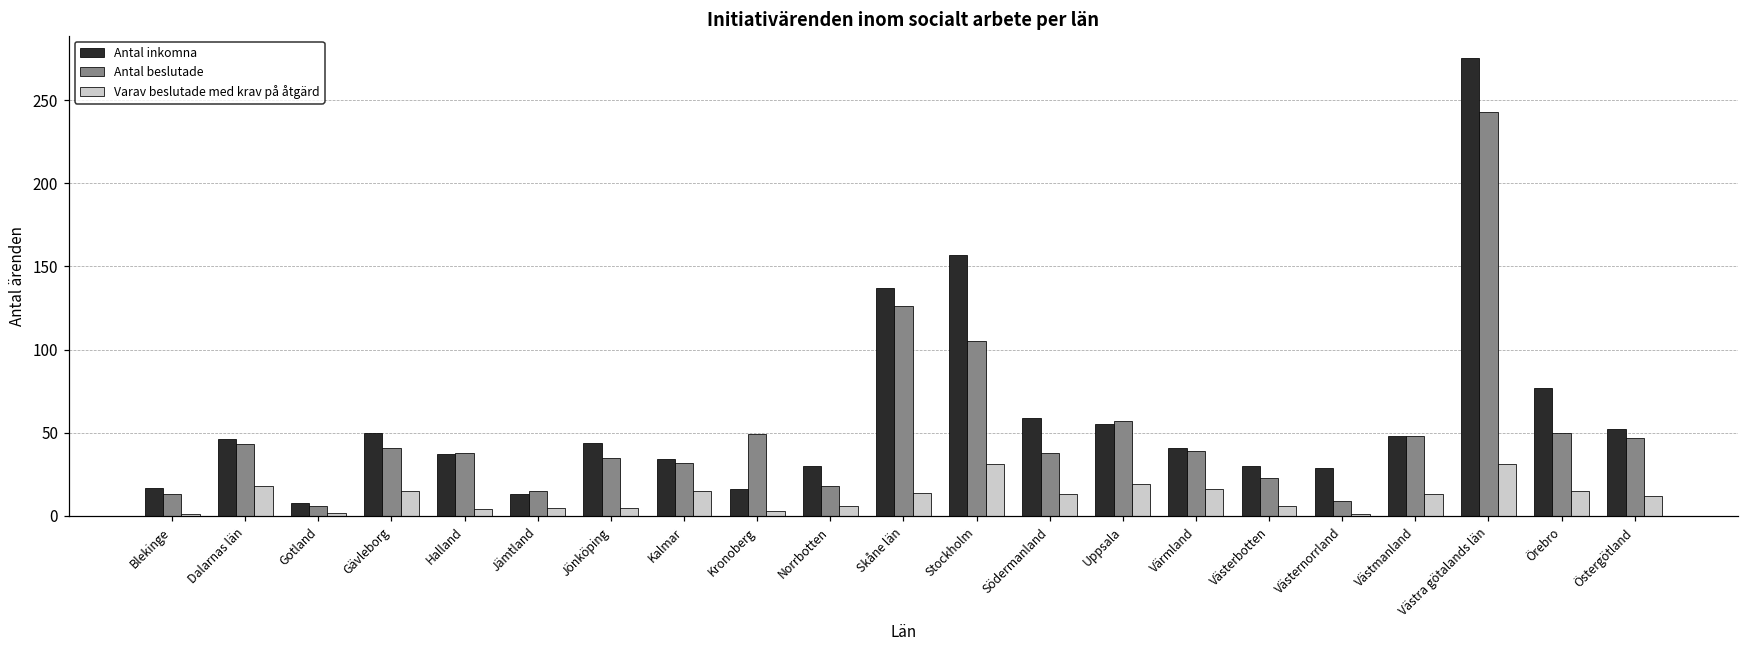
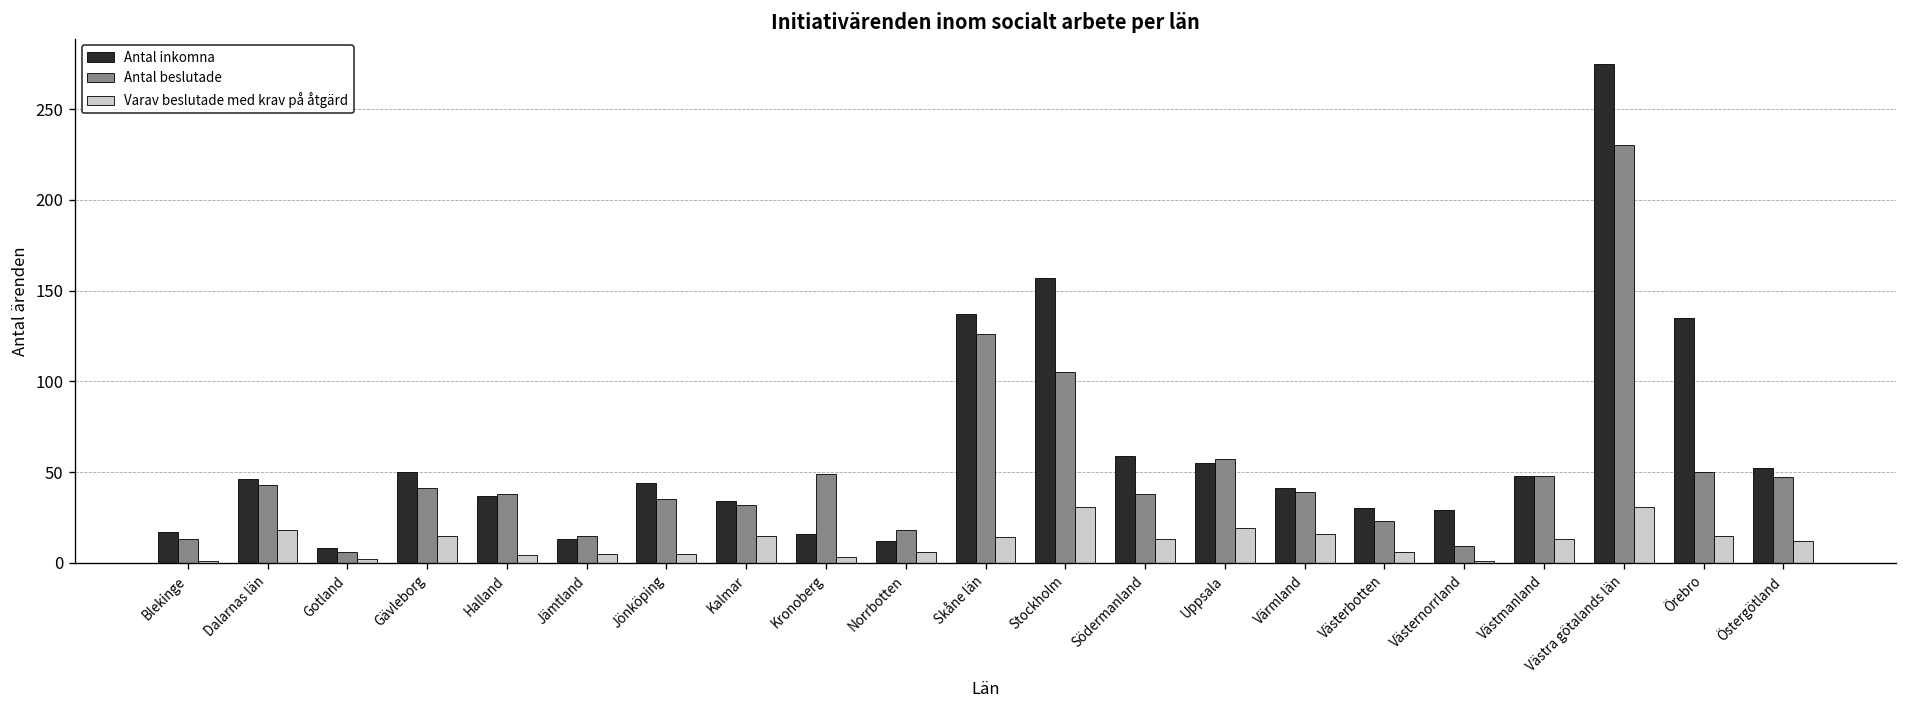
  {
    "Antal inkomna": {
      "Blekinge": 17,
      "Dalarnas län": 46,
      "Gotland": 8,
      "Gävleborg": 50,
      "Halland": 37,
      "Jämtland": 13,
      "Jönköping": 44,
      "Kalmar": 34,
      "Kronoberg": 16,
-     "Norrbotten": 30,
+     "Norrbotten": 12,
      "Skåne län": 137,
      "Stockholm": 157,
      "Södermanland": 59,
      "Uppsala": 55,
      "Värmland": 41,
      "Västerbotten": 30,
      "Västernorrland": 29,
      "Västmanland": 48,
      "Västra götalands län": 275,
-     "Örebro": 77,
+     "Örebro": 135,
      "Östergötland": 52
    },
    "Antal beslutade": {
      "Blekinge": 13,
      "Dalarnas län": 43,
      "Gotland": 6,
      "Gävleborg": 41,
      "Halland": 38,
      "Jämtland": 15,
      "Jönköping": 35,
      "Kalmar": 32,
      "Kronoberg": 49,
      "Norrbotten": 18,
      "Skåne län": 126,
      "Stockholm": 105,
      "Södermanland": 38,
      "Uppsala": 57,
      "Värmland": 39,
      "Västerbotten": 23,
      "Västernorrland": 9,
      "Västmanland": 48,
-     "Västra götalands län": 243,
+     "Västra götalands län": 230,
      "Örebro": 50,
      "Östergötland": 47
    },
    "Varav beslutade med krav på åtgärd": {
      "Dalarnas län": 18,
      "Gotland": 2,
      "Gävleborg": 15,
      "Halland": 4,
      "Jämtland": 5,
      "Jönköping": 5,
      "Kalmar": 15,
      "Kronoberg": 3,
      "Norrbotten": 6,
      "Skåne län": 14,
      "Stockholm": 31,
      "Södermanland": 13,
      "Uppsala": 19,
      "Värmland": 16,
      "Västerbotten": 6,
      "Västmanland": 13,
      "Västra götalands län": 31,
      "Örebro": 15,
      "Östergötland": 12
    }
  }
